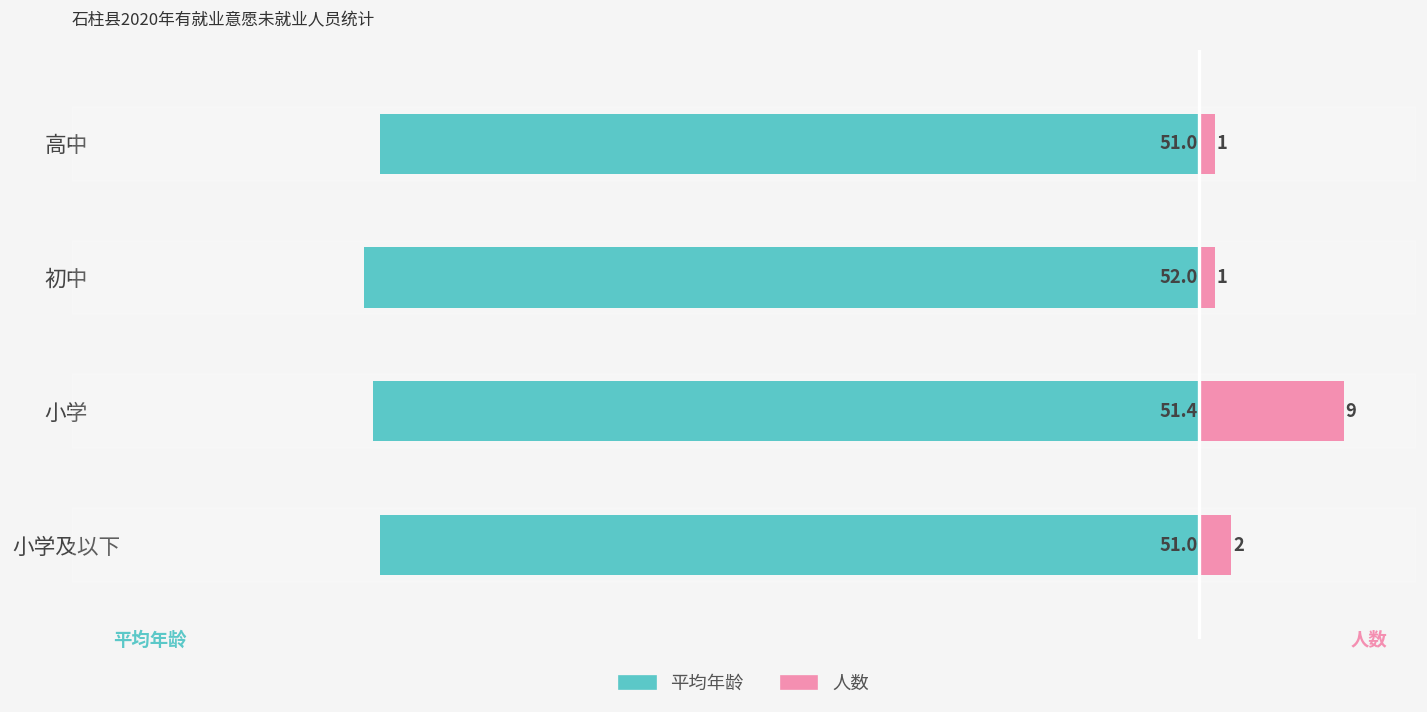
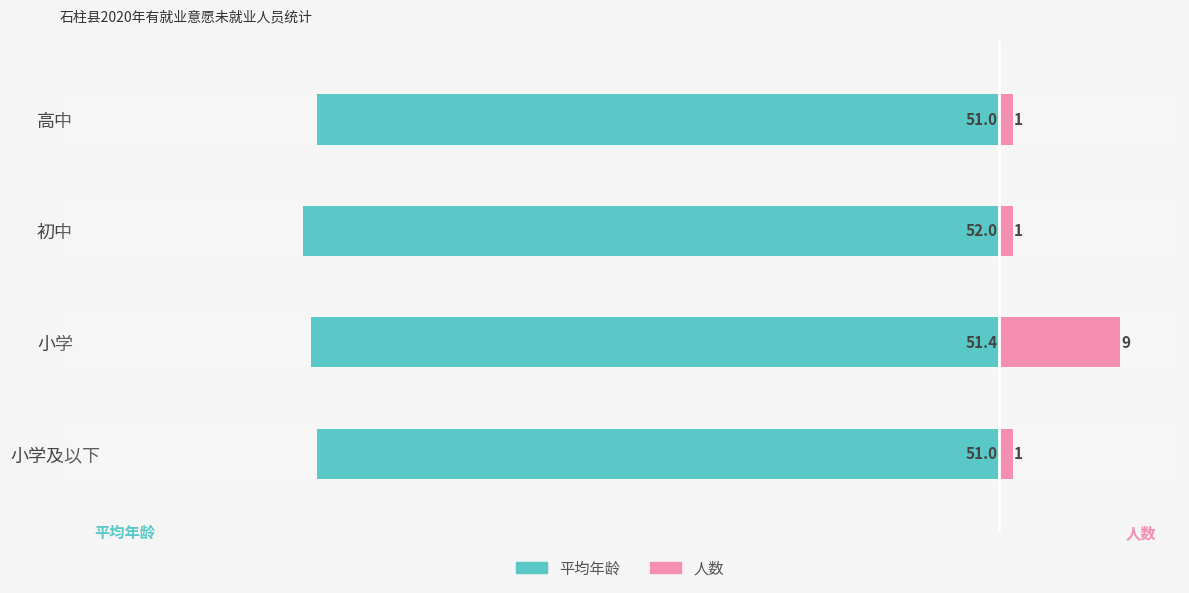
  {
    "人数": {
      "高中": 1,
      "初中": 1,
      "小学": 9,
-     "小学及以下": 2
+     "小学及以下": 1
    }
  }
